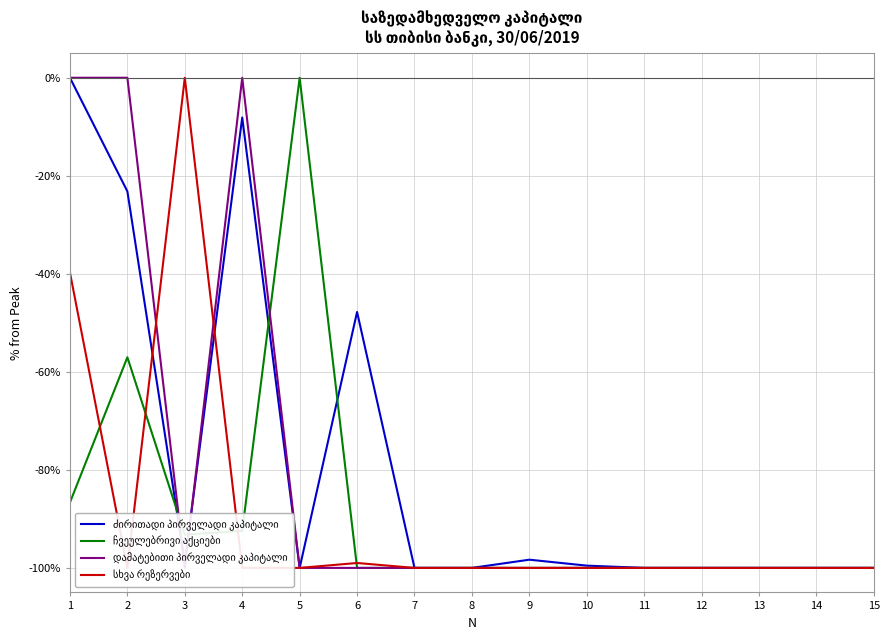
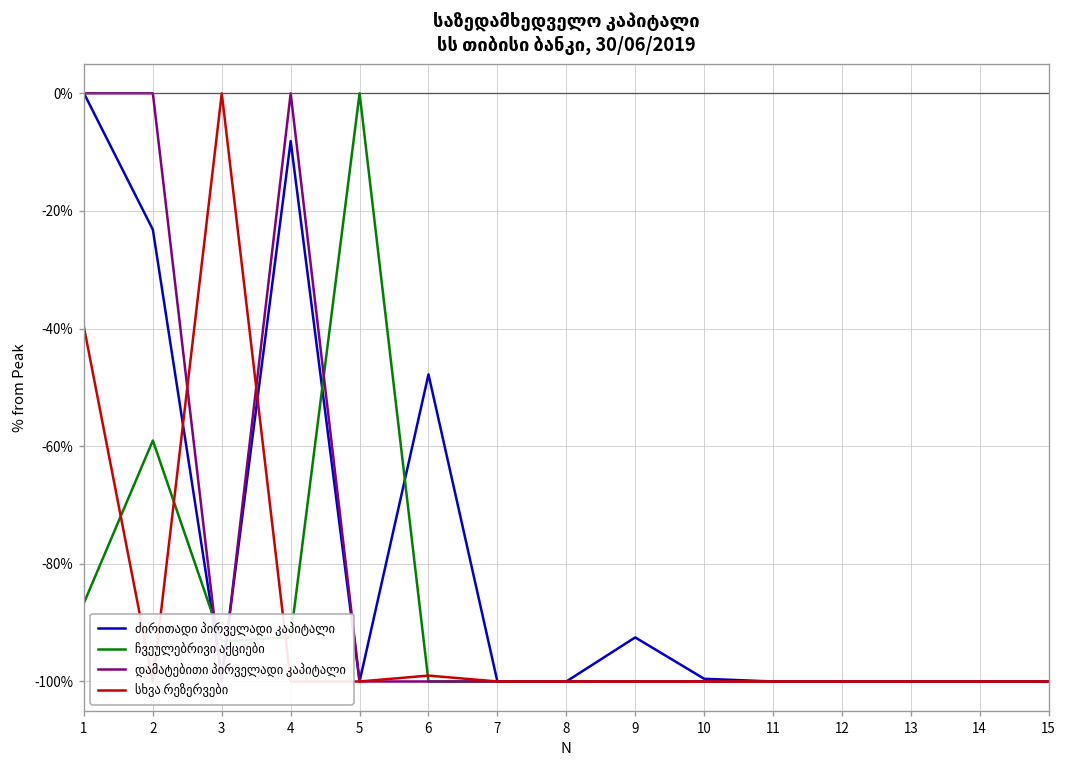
  {
    "ძირითადი პირველადი კაპიტალი": {
      "2": "-23%",
      "4": "-8%",
      "6": "-48%",
-     "9": "-98%"
+     "9": "-93%"
    },
    "ჩვეულებრივი აქციები": {
      "1": "-87%",
-     "2": "-57%",
+     "2": "-59%",
      "5": "0%"
    },
    "დამატებითი პირველადი კაპიტალი": {
      "2": "0%",
      "4": "0%"
    },
    "სხვა რეზერვები": {
      "1": "-40%",
      "3": "0%",
      "6": "-99%"
    }
  }
